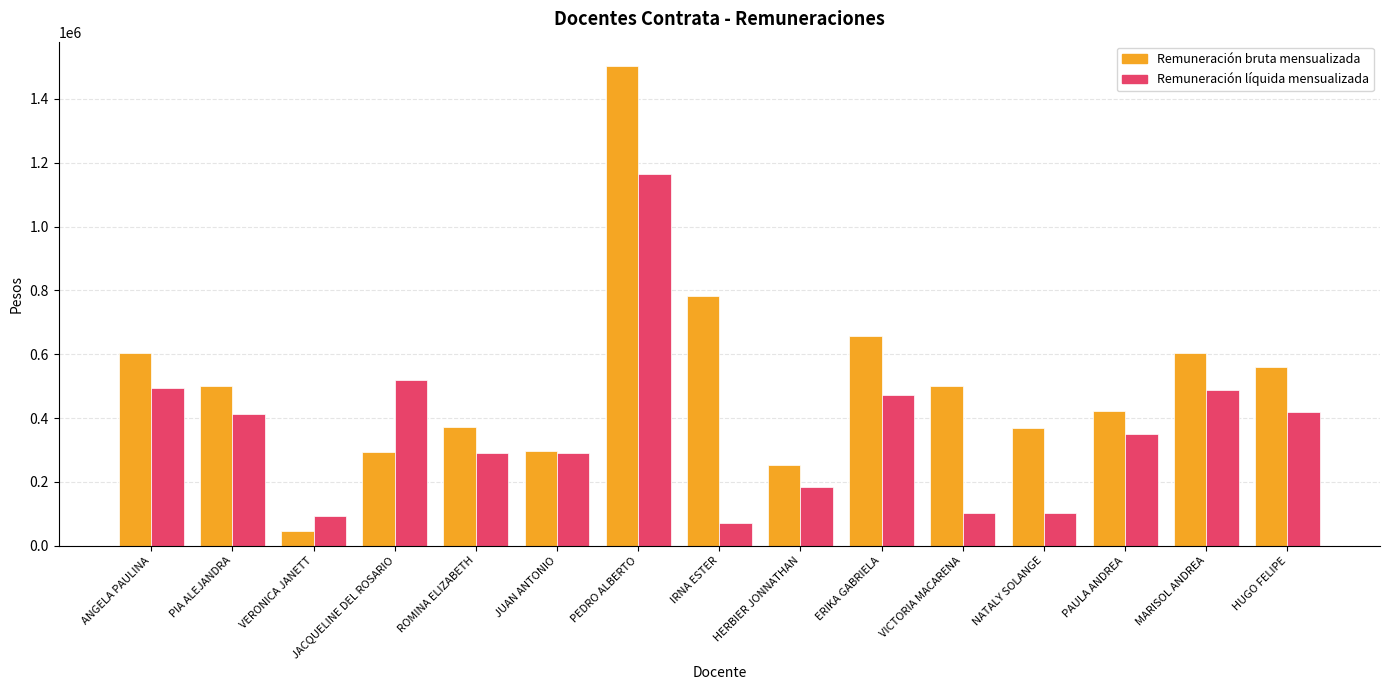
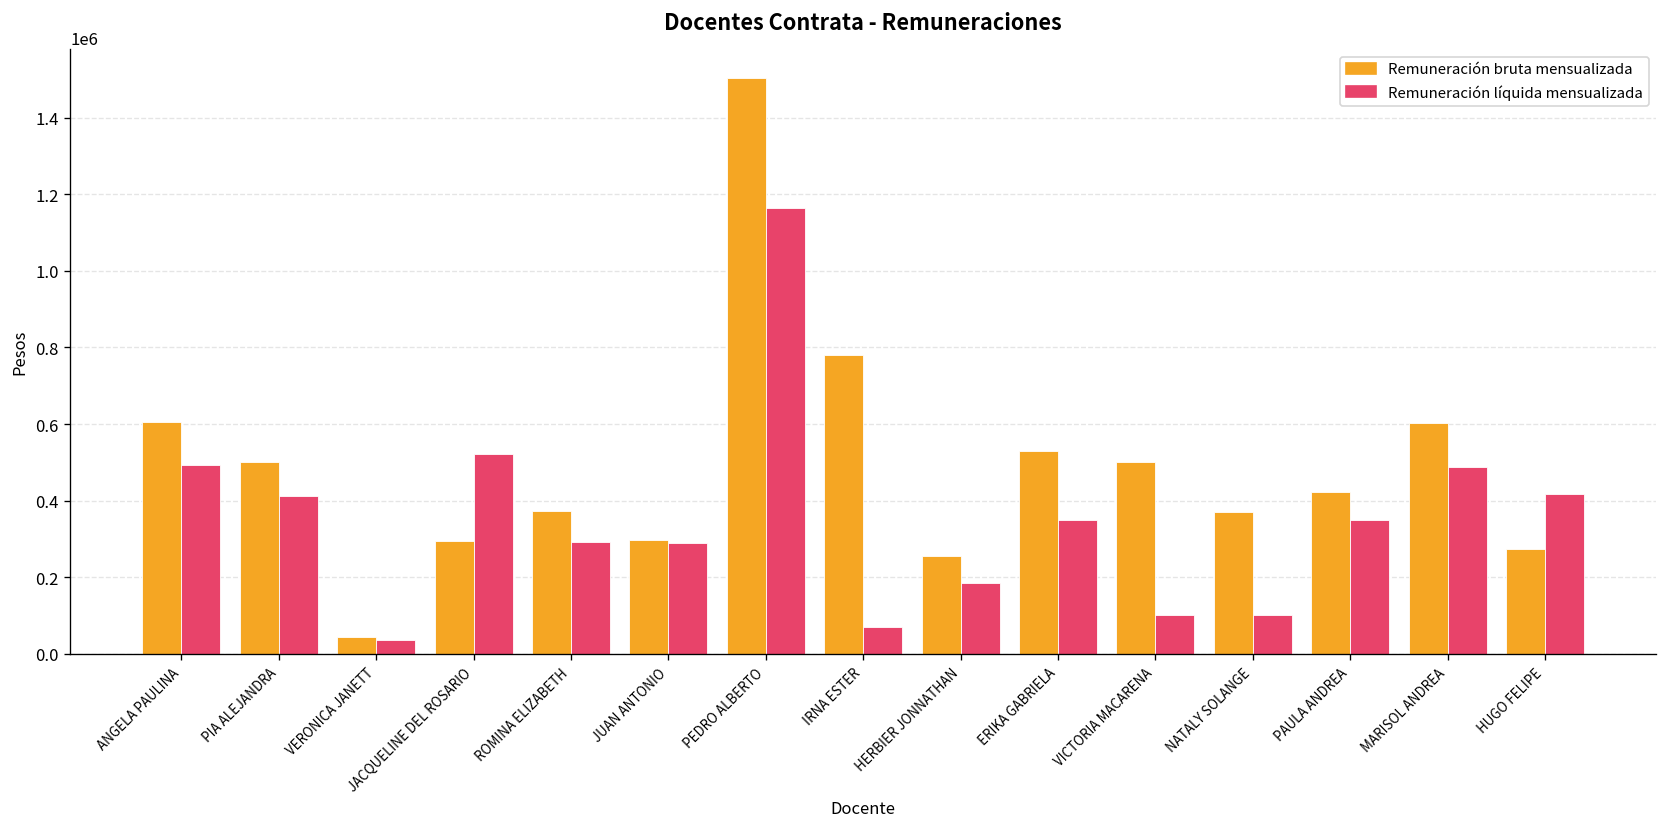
  {
    "Remuneración bruta mensualizada": {
      "ANGELA PAULINA": 600000,
      "PIA ALEJANDRA": 500000,
      "VERONICA JANETT": 40000,
      "JACQUELINE DEL ROSARIO": 290000,
      "ROMINA ELIZABETH": 370000,
      "JUAN ANTONIO": 300000,
      "PEDRO ALBERTO": 1500000,
      "IRNA ESTER": 780000,
      "HERBIER JONNATHAN": 250000,
-     "ERIKA GABRIELA": 660000,
+     "ERIKA GABRIELA": 530000,
      "VICTORIA MACARENA": 500000,
      "NATALY SOLANGE": 370000,
      "PAULA ANDREA": 420000,
      "MARISOL ANDREA": 600000,
-     "HUGO FELIPE": 560000
+     "HUGO FELIPE": 270000
    },
    "Remuneración líquida mensualizada": {
      "ANGELA PAULINA": 490000,
      "PIA ALEJANDRA": 410000,
-     "VERONICA JANETT": 90000,
+     "VERONICA JANETT": 40000,
      "JACQUELINE DEL ROSARIO": 520000,
      "ROMINA ELIZABETH": 290000,
      "JUAN ANTONIO": 290000,
      "PEDRO ALBERTO": 1160000,
      "IRNA ESTER": 70000,
      "HERBIER JONNATHAN": 180000,
-     "ERIKA GABRIELA": 470000,
+     "ERIKA GABRIELA": 350000,
      "VICTORIA MACARENA": 100000,
      "NATALY SOLANGE": 100000,
      "PAULA ANDREA": 350000,
      "MARISOL ANDREA": 490000,
      "HUGO FELIPE": 420000
    }
  }
